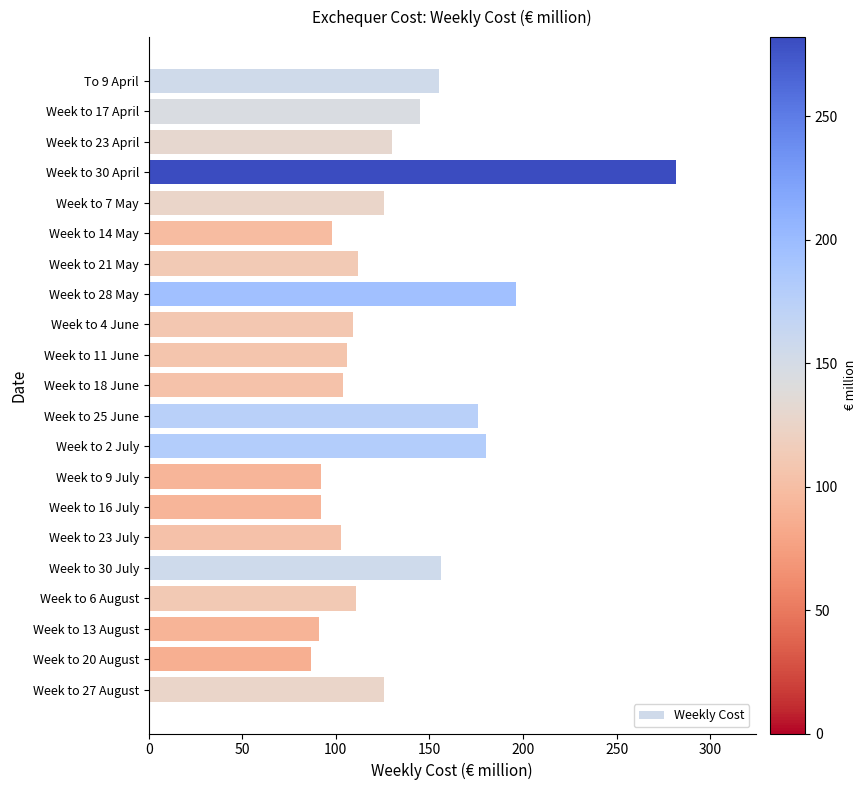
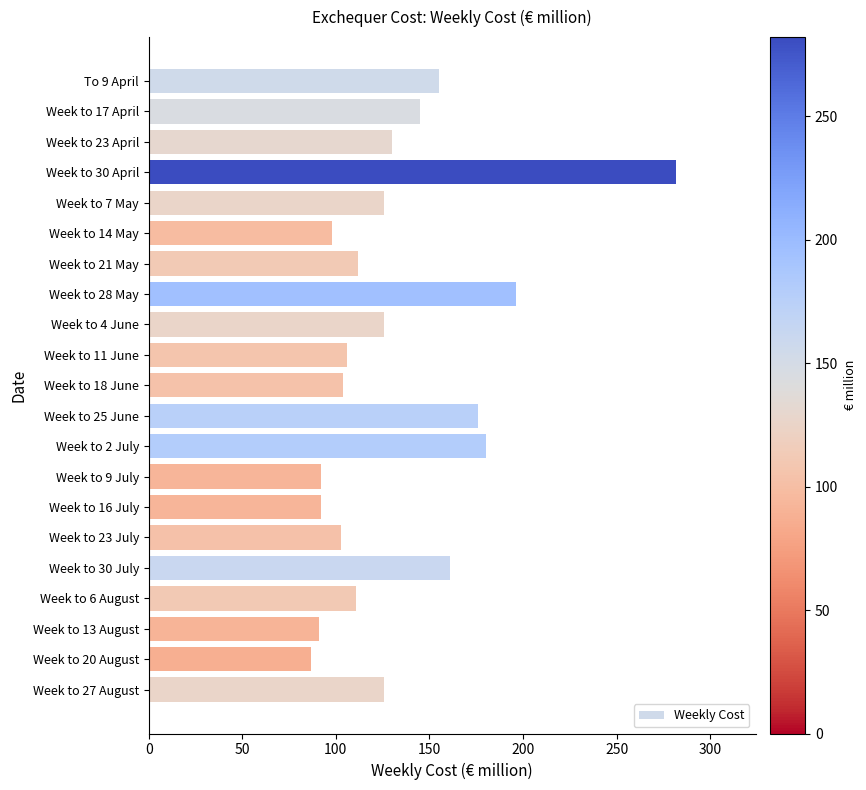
  {
    "To 9 April": 155,
    "Week to 17 April": 145,
    "Week to 23 April": 130,
    "Week to 30 April": 282,
    "Week to 7 May": 126,
    "Week to 14 May": 98,
    "Week to 21 May": 112,
    "Week to 28 May": 196,
-   "Week to 4 June": 109,
+   "Week to 4 June": 126,
    "Week to 11 June": 106,
    "Week to 18 June": 104,
    "Week to 25 June": 176,
    "Week to 2 July": 180,
    "Week to 9 July": 92,
    "Week to 16 July": 92,
    "Week to 23 July": 103,
-   "Week to 30 July": 156,
+   "Week to 30 July": 161,
    "Week to 6 August": 111,
    "Week to 13 August": 91,
    "Week to 20 August": 87,
    "Week to 27 August": 126
  }
